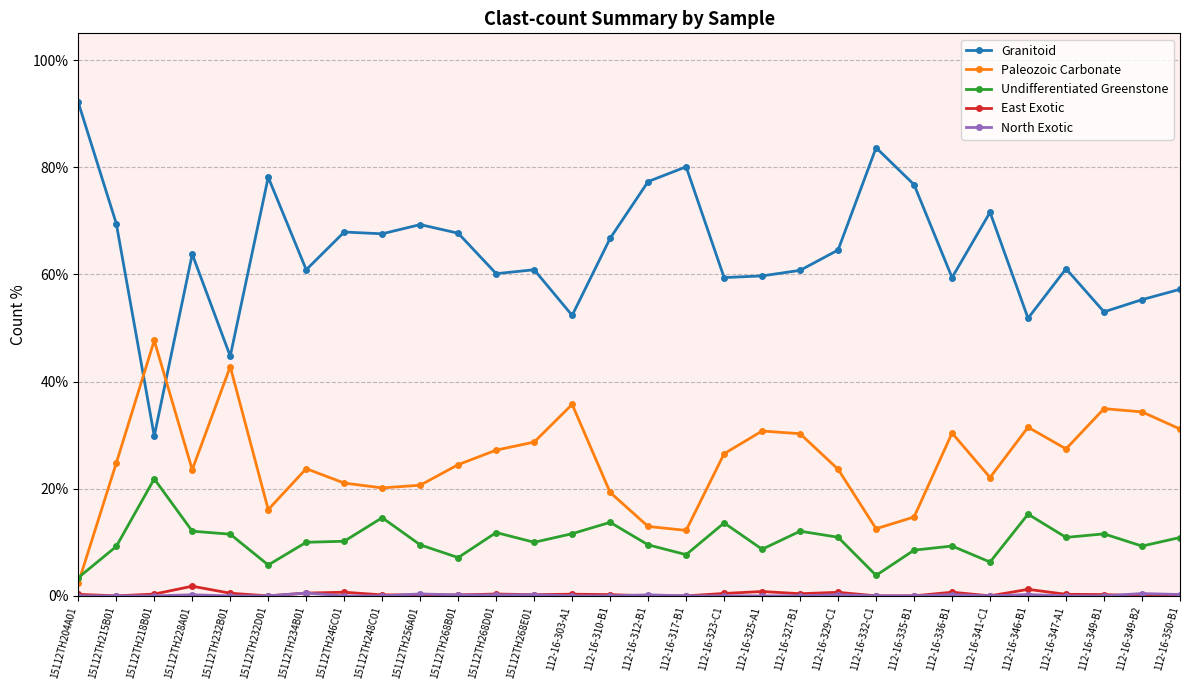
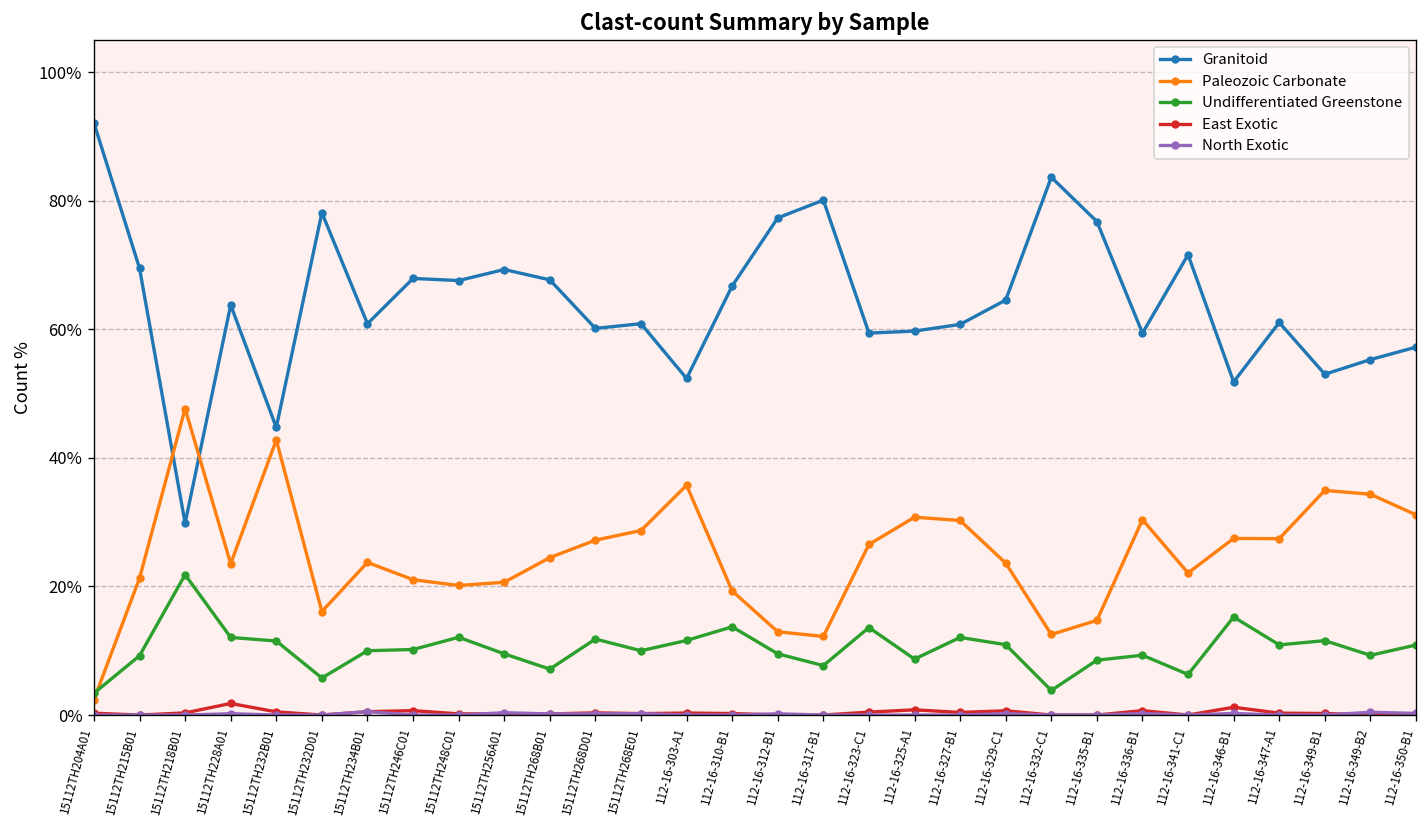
  {
    "Granitoid": {
      "15112TH204A01": "92%",
      "15112TH215B01": "70%",
      "15112TH218B01": "30%",
      "15112TH228A01": "64%",
      "15112TH232B01": "45%",
      "15112TH232D01": "78%",
      "15112TH234B01": "61%",
      "15112TH246C01": "68%",
      "15112TH248C01": "68%",
      "15112TH256A01": "69%",
      "15112TH268B01": "68%",
      "15112TH268D01": "60%",
      "15112TH268E01": "61%",
      "112-16-303-A1": "52%",
      "112-16-310-B1": "67%",
      "112-16-312-B1": "77%",
      "112-16-317-B1": "80%",
      "112-16-323-C1": "59%",
      "112-16-325-A1": "60%",
      "112-16-327-B1": "61%",
      "112-16-329-C1": "65%",
      "112-16-332-C1": "84%",
      "112-16-335-B1": "77%",
      "112-16-336-B1": "59%",
      "112-16-341-C1": "72%",
      "112-16-346-B1": "52%",
      "112-16-347-A1": "61%",
      "112-16-349-B1": "53%",
      "112-16-349-B2": "55%",
      "112-16-350-B1": "57%"
    },
    "Paleozoic Carbonate": {
      "15112TH204A01": "2%",
-     "15112TH215B01": "25%",
+     "15112TH215B01": "21%",
      "15112TH218B01": "48%",
      "15112TH228A01": "24%",
      "15112TH232B01": "43%",
      "15112TH232D01": "16%",
      "15112TH234B01": "24%",
      "15112TH246C01": "21%",
      "15112TH248C01": "20%",
      "15112TH256A01": "21%",
      "15112TH268B01": "24%",
      "15112TH268D01": "27%",
      "15112TH268E01": "29%",
      "112-16-303-A1": "36%",
      "112-16-310-B1": "19%",
      "112-16-312-B1": "13%",
      "112-16-317-B1": "12%",
      "112-16-323-C1": "27%",
      "112-16-325-A1": "31%",
      "112-16-327-B1": "30%",
      "112-16-329-C1": "24%",
      "112-16-332-C1": "13%",
      "112-16-335-B1": "15%",
      "112-16-336-B1": "30%",
      "112-16-341-C1": "22%",
-     "112-16-346-B1": "31%",
+     "112-16-346-B1": "27%",
      "112-16-347-A1": "27%",
      "112-16-349-B1": "35%",
      "112-16-349-B2": "34%",
      "112-16-350-B1": "31%"
    },
    "Undifferentiated Greenstone": {
      "15112TH204A01": "3%",
      "15112TH215B01": "9%",
      "15112TH218B01": "22%",
      "15112TH228A01": "12%",
      "15112TH232B01": "12%",
      "15112TH232D01": "6%",
      "15112TH234B01": "10%",
      "15112TH246C01": "10%",
-     "15112TH248C01": "15%",
+     "15112TH248C01": "12%",
      "15112TH256A01": "10%",
      "15112TH268B01": "7%",
      "15112TH268D01": "12%",
      "15112TH268E01": "10%",
      "112-16-303-A1": "12%",
      "112-16-310-B1": "14%",
      "112-16-312-B1": "10%",
      "112-16-317-B1": "8%",
      "112-16-323-C1": "14%",
      "112-16-325-A1": "9%",
      "112-16-327-B1": "12%",
      "112-16-329-C1": "11%",
      "112-16-332-C1": "4%",
      "112-16-335-B1": "9%",
      "112-16-336-B1": "9%",
      "112-16-341-C1": "6%",
      "112-16-346-B1": "15%",
      "112-16-347-A1": "11%",
      "112-16-349-B1": "12%",
      "112-16-349-B2": "9%",
      "112-16-350-B1": "11%"
    },
    "East Exotic": {
      "15112TH228A01": "2%",
      "15112TH232B01": "0%",
      "15112TH246C01": "1%",
      "112-16-325-A1": "1%",
      "112-16-346-B1": "1%"
    },
    "North Exotic": {
      "15112TH228A01": "0%",
      "15112TH232B01": "0%",
      "15112TH246C01": "0%",
      "112-16-325-A1": "0%",
      "112-16-346-B1": "0%"
    }
  }
